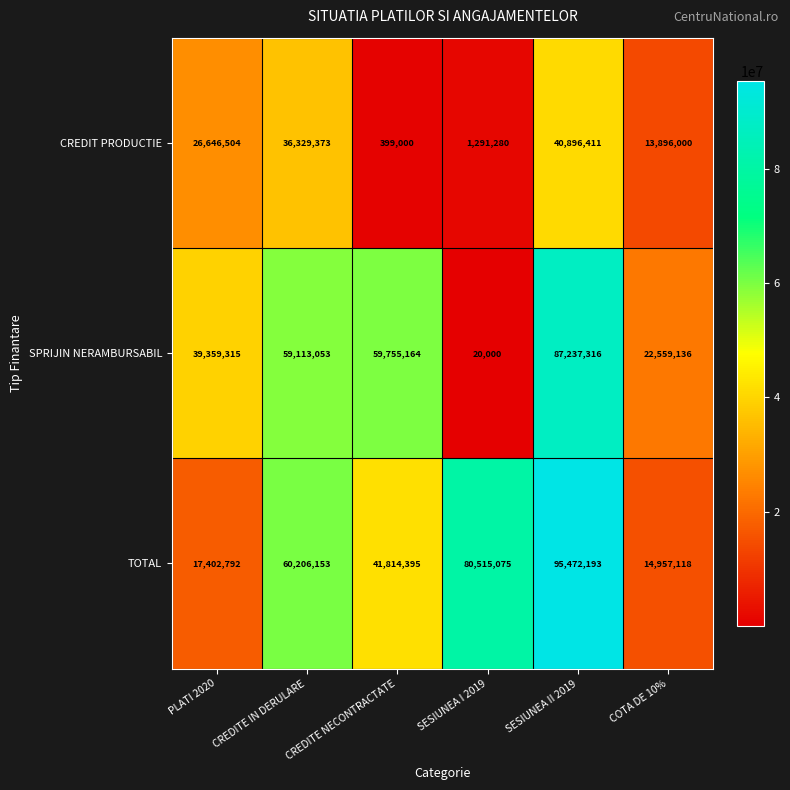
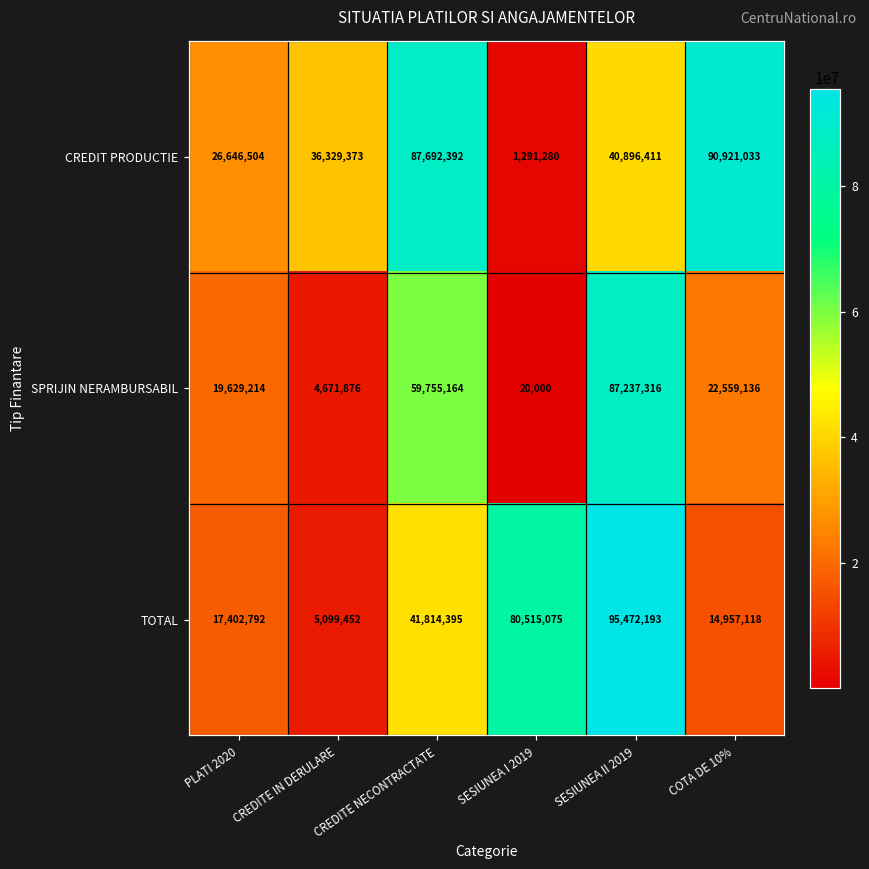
  {
    "CREDIT PRODUCTIE": {
      "PLATI 2020": "26,646,504",
      "CREDITE IN DERULARE": "36,329,373",
-     "CREDITE NECONTRACTATE": "399,000",
+     "CREDITE NECONTRACTATE": "87,692,392",
      "SESIUNEA I 2019": "1,291,280",
      "SESIUNEA II 2019": "40,896,411",
-     "COTA DE 10%": "13,896,000"
+     "COTA DE 10%": "90,921,033"
    },
    "SPRIJIN NERAMBURSABIL": {
-     "PLATI 2020": "39,359,315",
-     "CREDITE IN DERULARE": "59,113,053",
+     "PLATI 2020": "19,629,214",
+     "CREDITE IN DERULARE": "4,671,876",
      "CREDITE NECONTRACTATE": "59,755,164",
      "SESIUNEA I 2019": "20,000",
      "SESIUNEA II 2019": "87,237,316",
      "COTA DE 10%": "22,559,136"
    },
    "TOTAL": {
      "PLATI 2020": "17,402,792",
-     "CREDITE IN DERULARE": "60,206,153",
+     "CREDITE IN DERULARE": "5,099,452",
      "CREDITE NECONTRACTATE": "41,814,395",
      "SESIUNEA I 2019": "80,515,075",
      "SESIUNEA II 2019": "95,472,193",
      "COTA DE 10%": "14,957,118"
    }
  }
